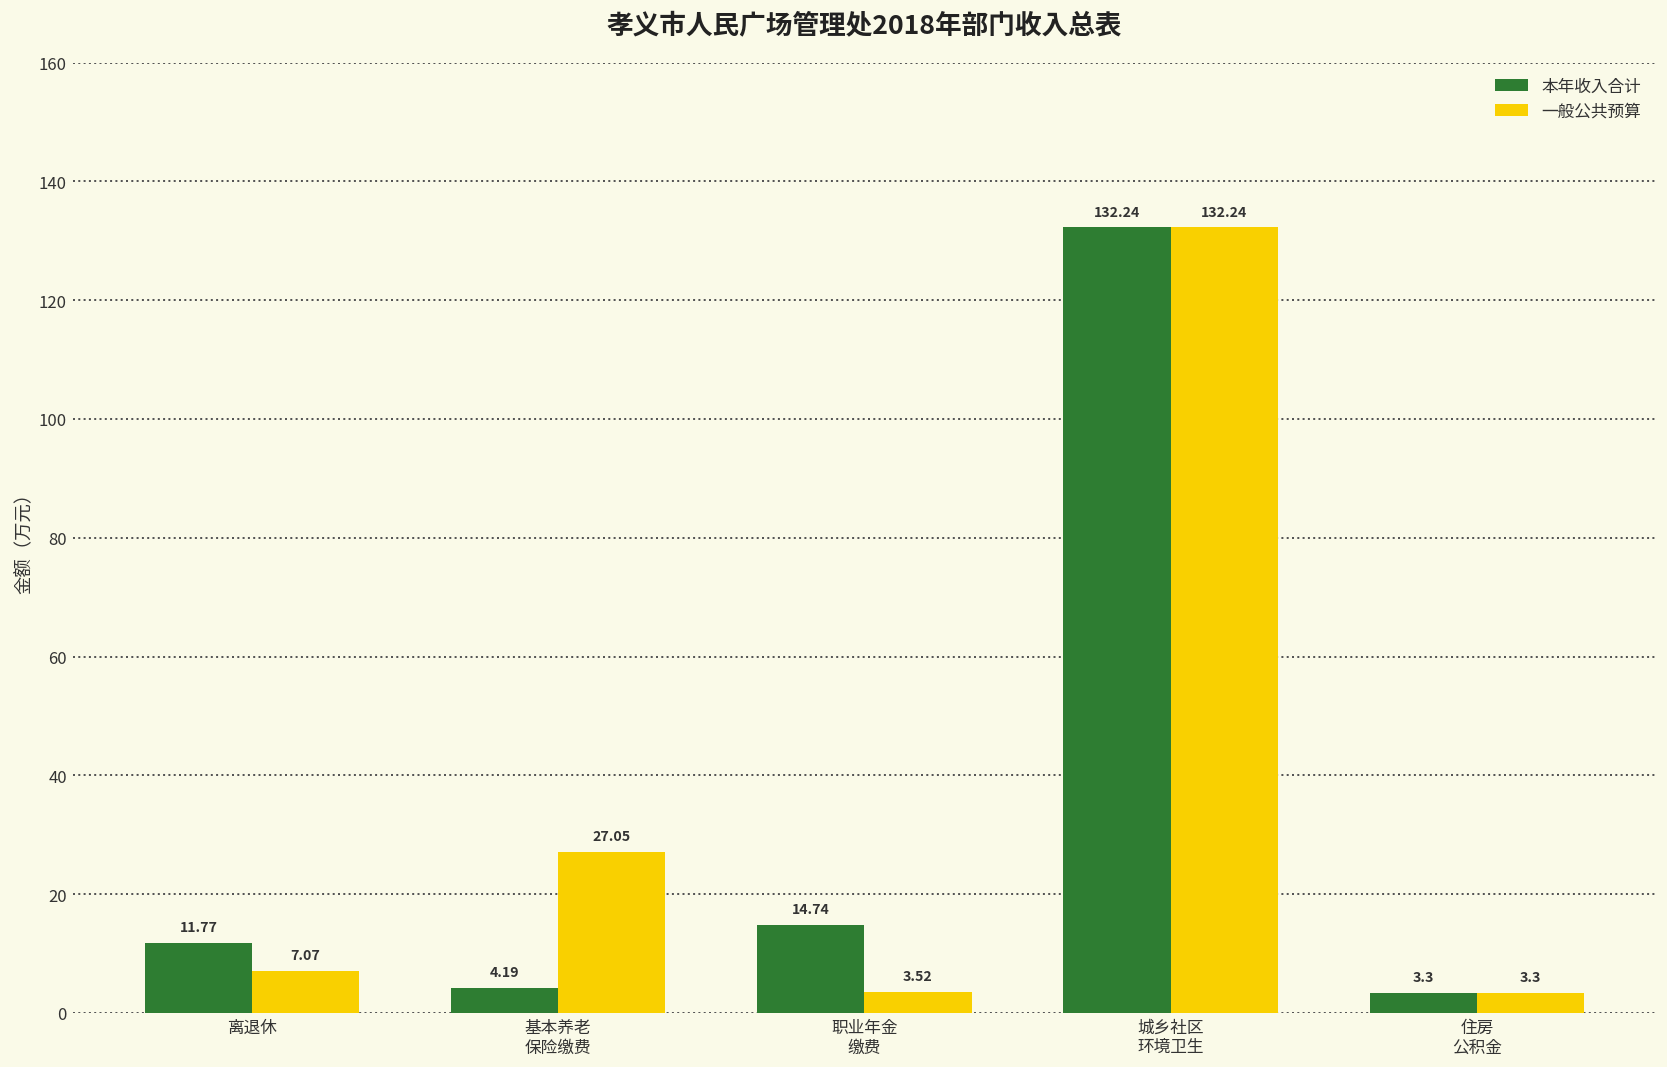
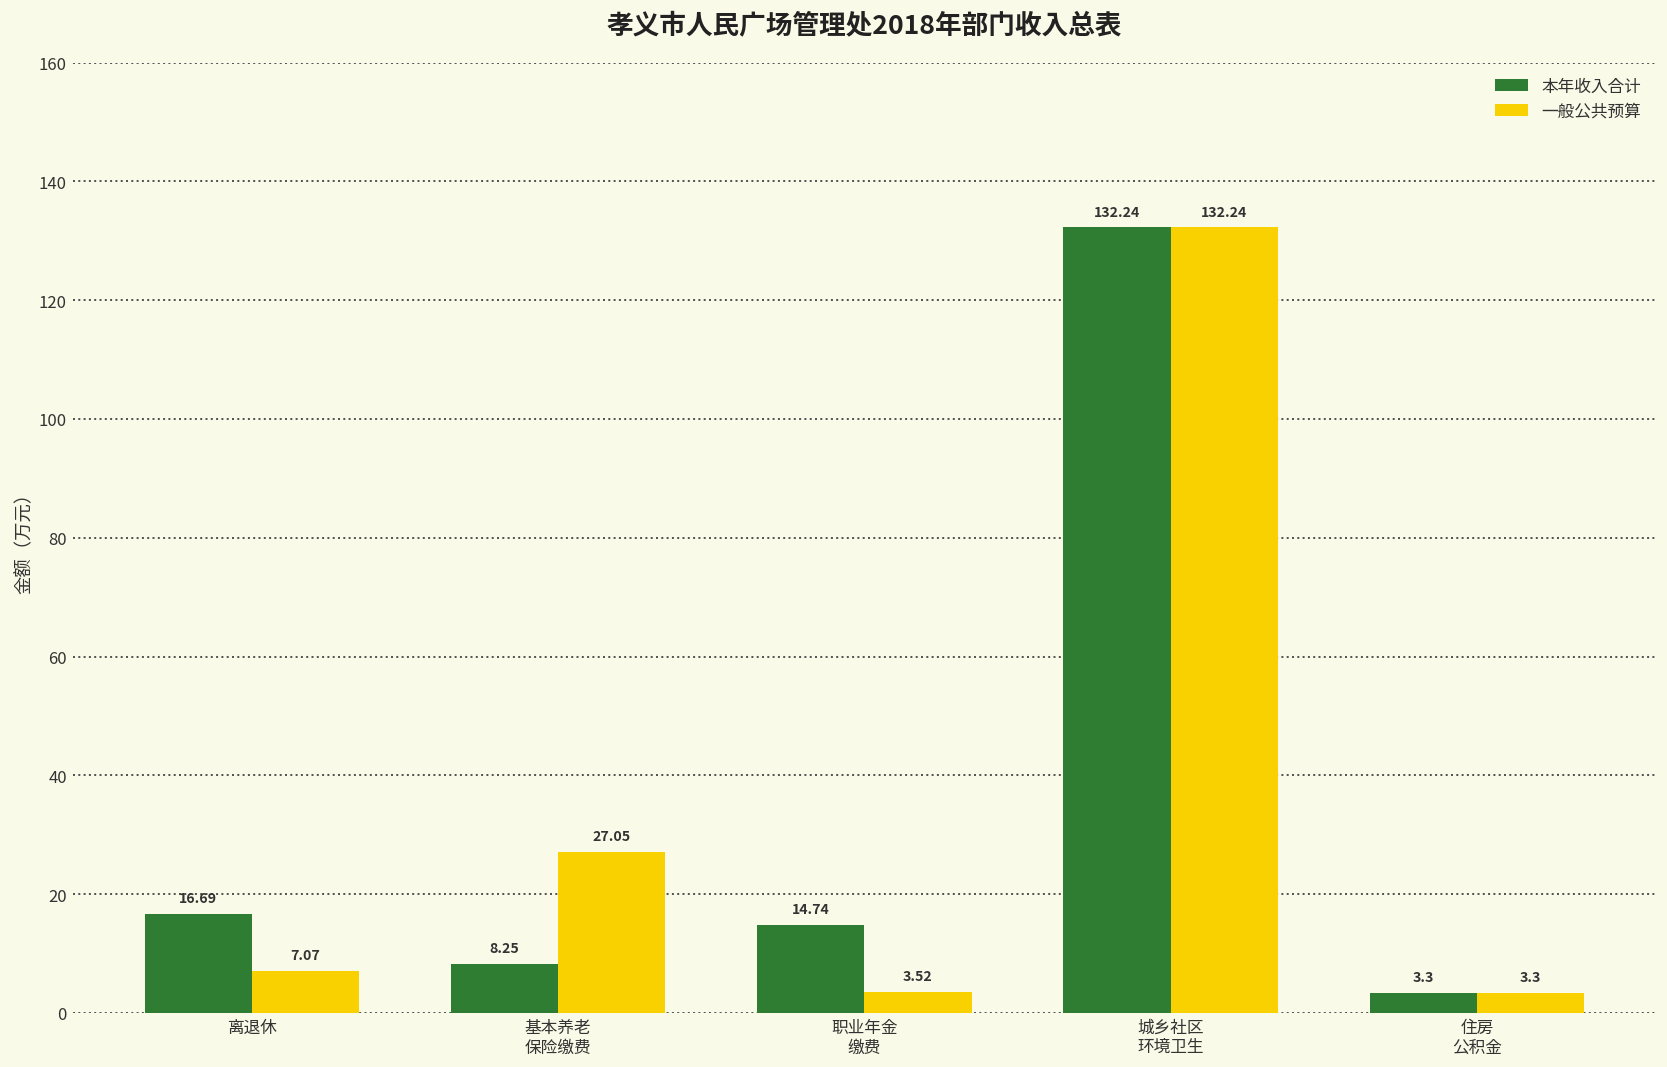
  {
    "本年收入合计": {
-     "离退休": 11.77,
-     "基本养老 保险缴费": 4.19,
+     "离退休": 16.69,
+     "基本养老 保险缴费": 8.25,
      "职业年金 缴费": 14.74,
      "城乡社区 环境卫生": 132.24,
      "住房 公积金": 3.3
    },
    "一般公共预算": {
      "离退休": 7.07,
      "基本养老 保险缴费": 27.05,
      "职业年金 缴费": 3.52,
      "城乡社区 环境卫生": 132.24,
      "住房 公积金": 3.3
    }
  }
